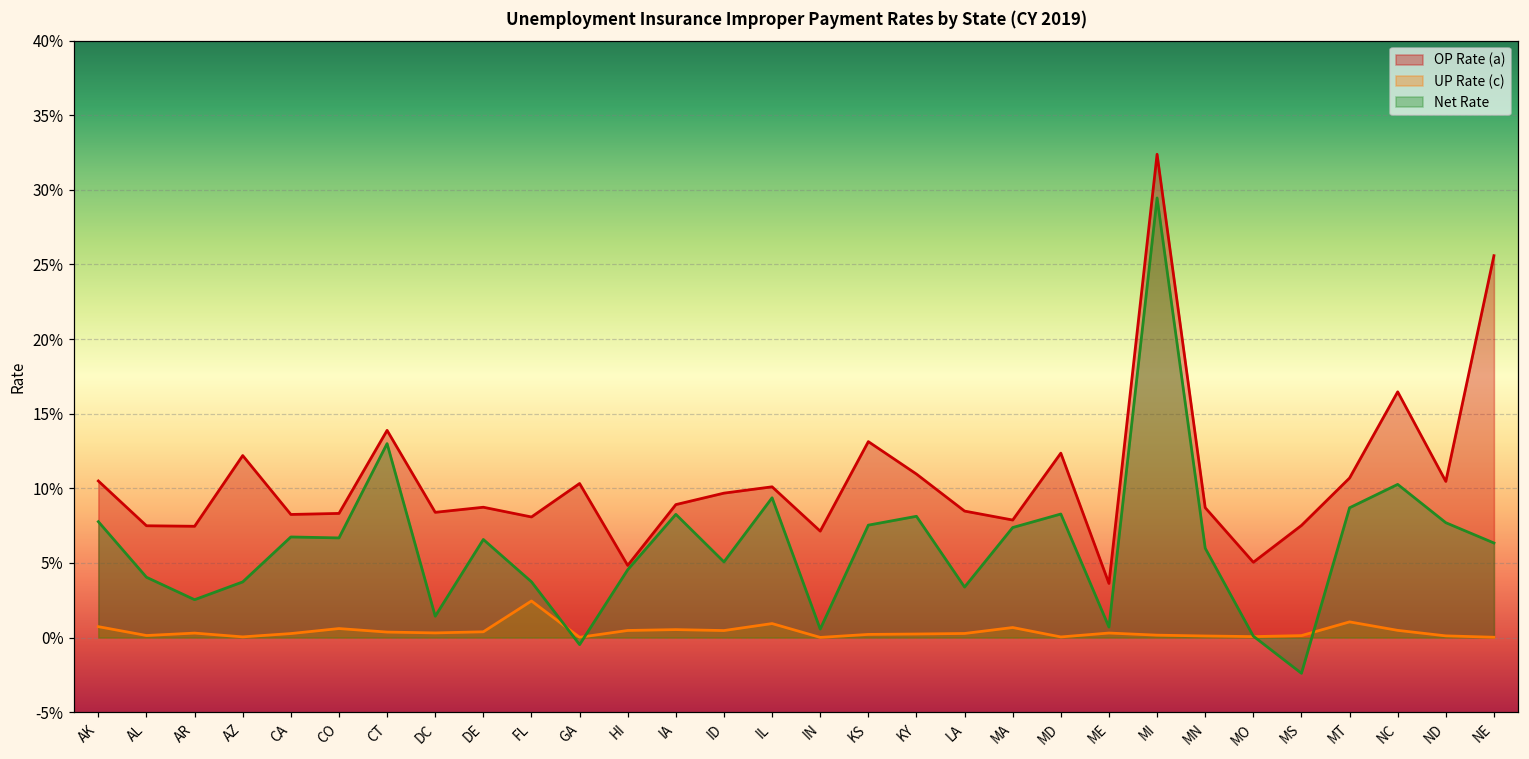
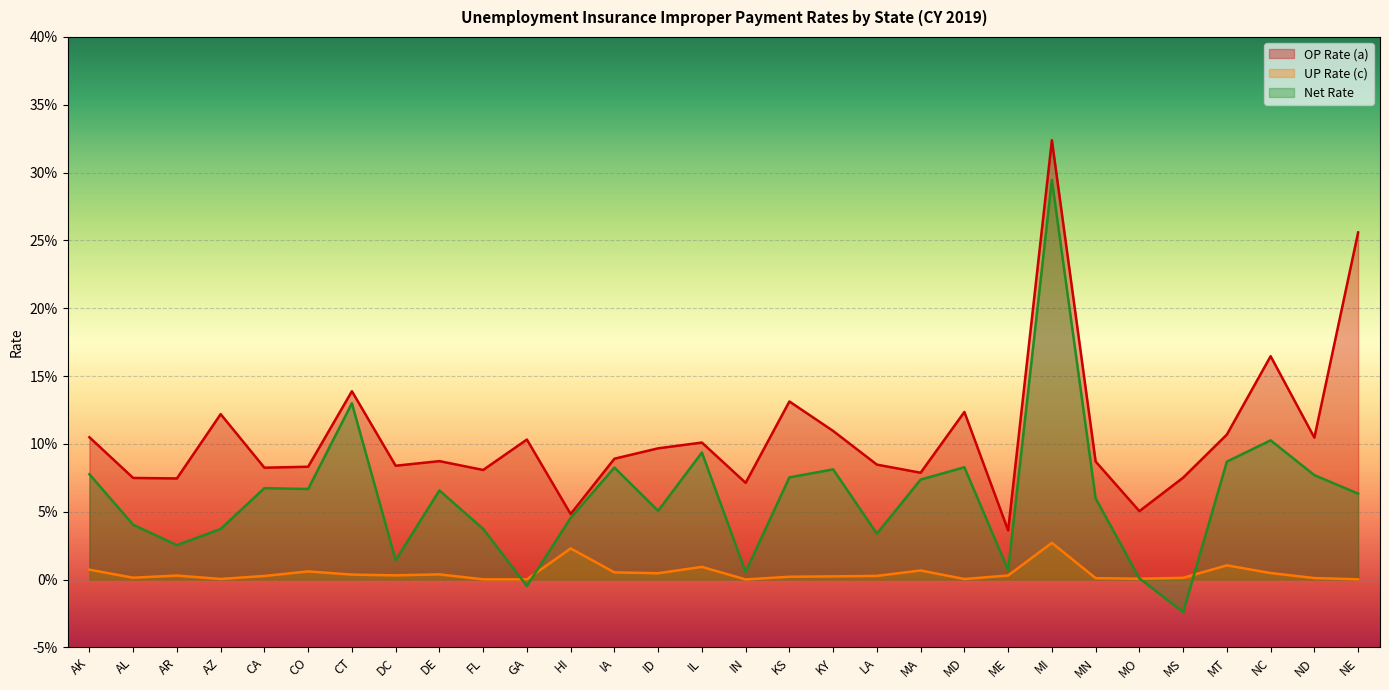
  {
    "OP Rate (a)": {
      "AK": "10.5%",
      "AL": "7.5%",
      "AR": "7.5%",
      "AZ": "12.2%",
      "CA": "8.2%",
      "CO": "8.3%",
      "CT": "13.9%",
      "DC": "8.4%",
      "DE": "8.7%",
      "FL": "8.1%",
      "GA": "10.3%",
      "HI": "4.8%",
      "IA": "8.9%",
      "ID": "9.7%",
      "IL": "10.1%",
      "IN": "7.1%",
      "KS": "13.1%",
      "KY": "11.0%",
      "LA": "8.5%",
      "MA": "7.9%",
      "MD": "12.4%",
      "ME": "3.6%",
      "MI": "32.4%",
      "MN": "8.7%",
      "MO": "5.0%",
      "MS": "7.5%",
      "MT": "10.7%",
      "NC": "16.5%",
      "ND": "10.5%",
      "NE": "25.6%"
    },
    "UP Rate (c)": {
      "AK": "0.7%",
      "AL": "0.1%",
      "AR": "0.3%",
      "AZ": "0.0%",
      "CA": "0.3%",
      "CO": "0.6%",
      "CT": "0.4%",
      "DC": "0.3%",
      "DE": "0.4%",
-     "FL": "2.4%",
-     "HI": "0.5%",
+     "FL": "0.0%",
+     "HI": "2.3%",
      "IA": "0.5%",
      "ID": "0.5%",
      "IL": "0.9%",
      "IN": "0.0%",
      "KS": "0.2%",
      "KY": "0.2%",
      "LA": "0.3%",
      "MA": "0.7%",
      "MD": "0.0%",
      "ME": "0.3%",
-     "MI": "0.2%",
+     "MI": "2.7%",
      "MN": "0.1%",
      "MT": "1.0%",
      "NC": "0.5%",
      "ND": "0.1%",
      "NE": "0.0%"
    }
  }
